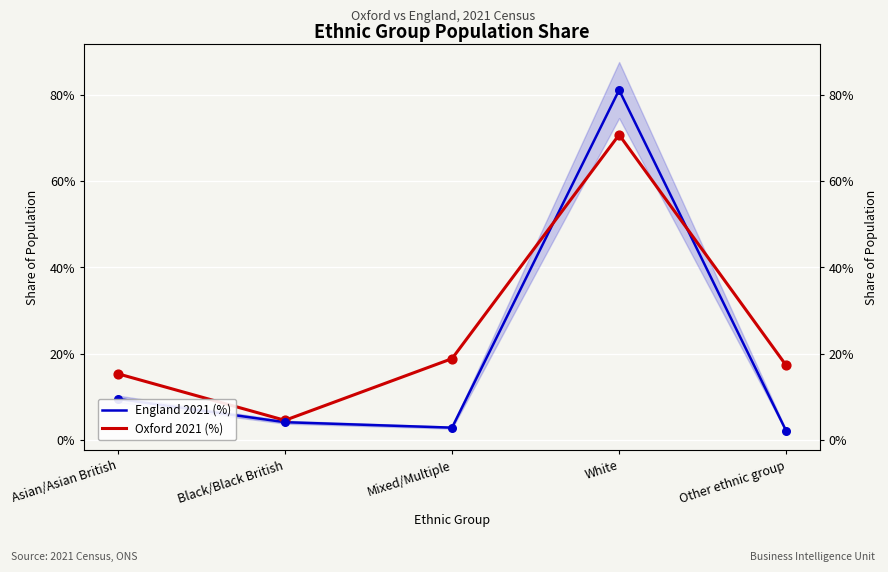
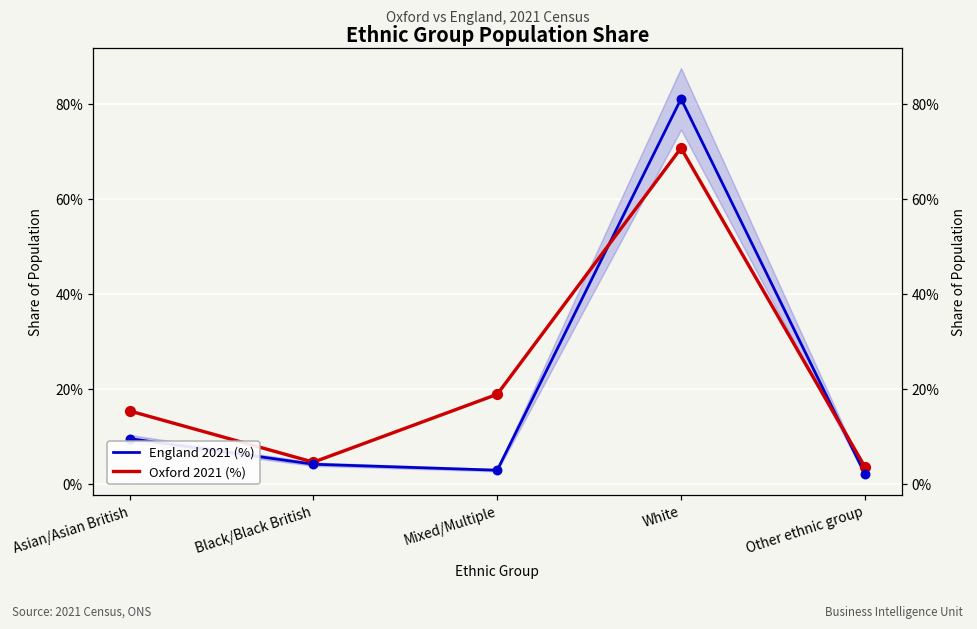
  {
    "Oxford 2021 (%)": {
      "Asian/Asian British": "15%",
      "Mixed/Multiple": "19%",
      "White": "71%",
-     "Other ethnic group": "17%"
+     "Other ethnic group": "4%"
    }
  }
